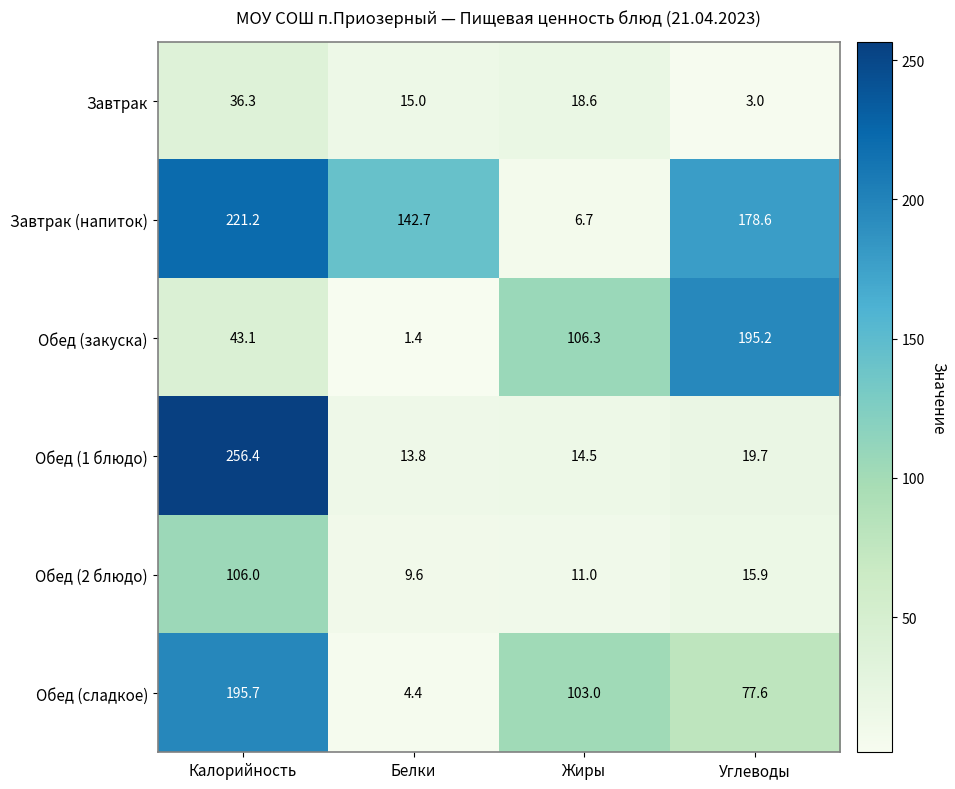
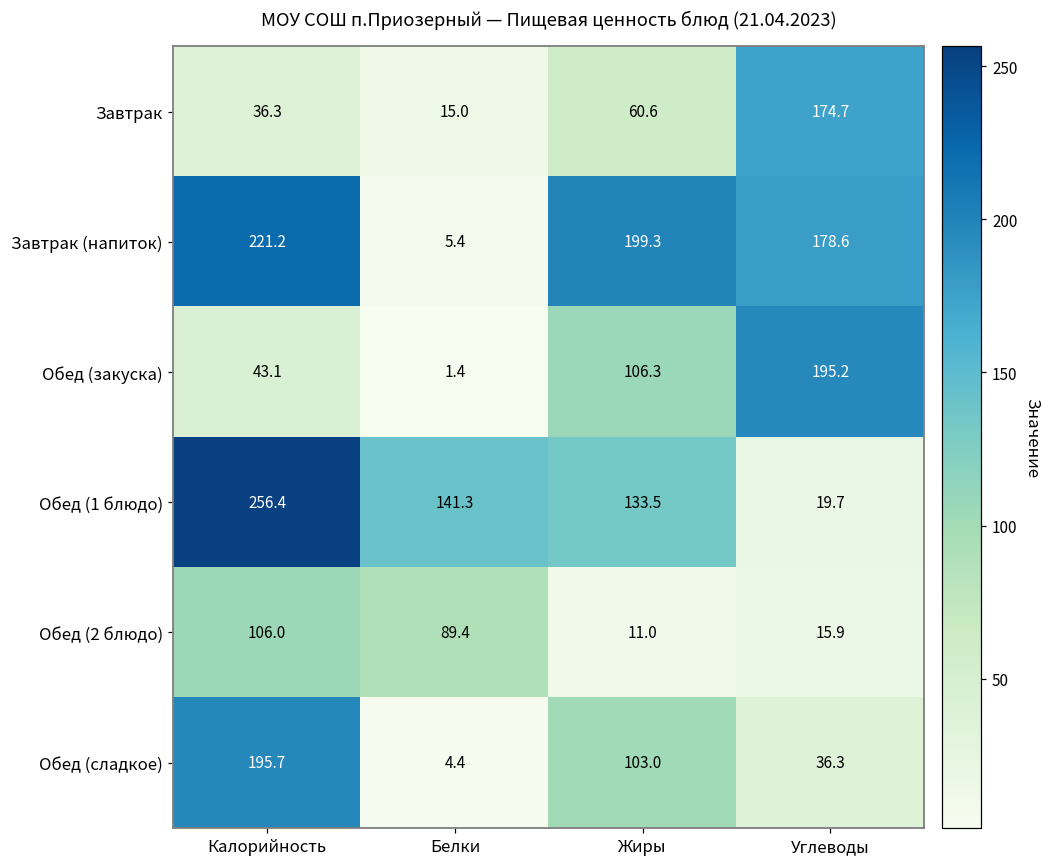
  {
    "Завтрак": {
      "Калорийность": 36.3,
      "Белки": 15.0,
-     "Жиры": 18.6,
-     "Углеводы": 3.0
+     "Жиры": 60.6,
+     "Углеводы": 174.7
    },
    "Завтрак (напиток)": {
      "Калорийность": 221.2,
-     "Белки": 142.7,
-     "Жиры": 6.7,
+     "Белки": 5.4,
+     "Жиры": 199.3,
      "Углеводы": 178.6
    },
    "Обед (закуска)": {
      "Калорийность": 43.1,
      "Белки": 1.4,
      "Жиры": 106.3,
      "Углеводы": 195.2
    },
    "Обед (1 блюдо)": {
      "Калорийность": 256.4,
-     "Белки": 13.8,
-     "Жиры": 14.5,
+     "Белки": 141.3,
+     "Жиры": 133.5,
      "Углеводы": 19.7
    },
    "Обед (2 блюдо)": {
      "Калорийность": 106.0,
-     "Белки": 9.6,
+     "Белки": 89.4,
      "Жиры": 11.0,
      "Углеводы": 15.9
    },
    "Обед (сладкое)": {
      "Калорийность": 195.7,
      "Белки": 4.4,
      "Жиры": 103.0,
-     "Углеводы": 77.6
+     "Углеводы": 36.3
    }
  }
